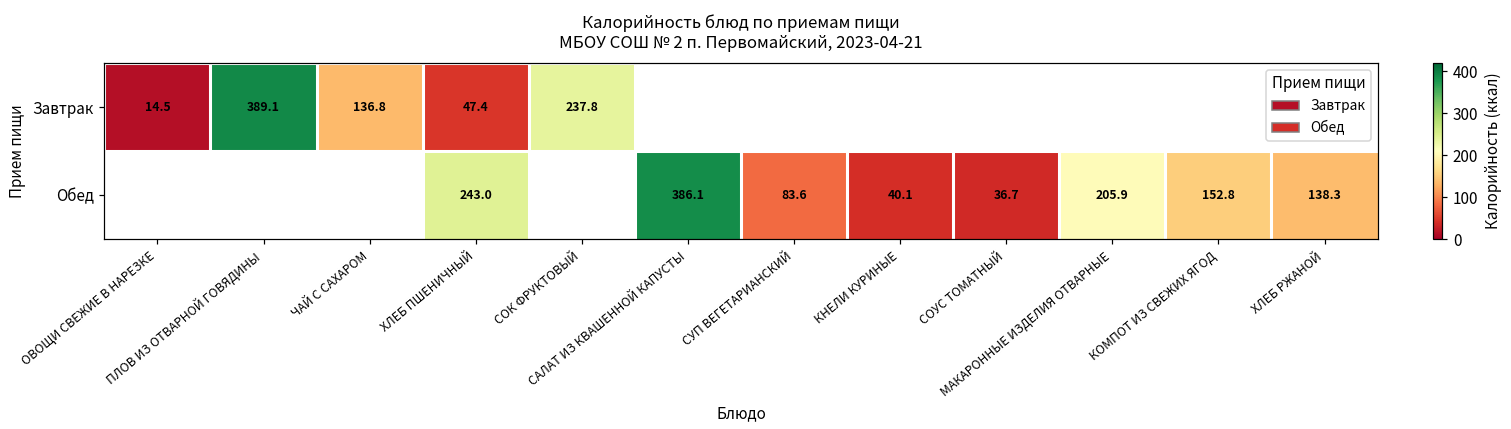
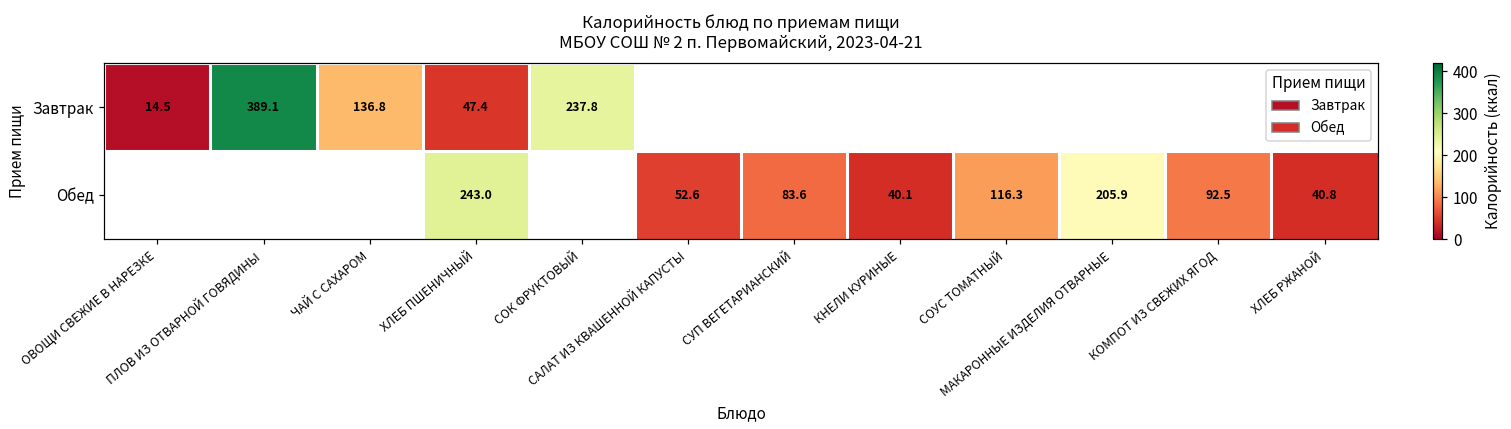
  {
    "Завтрак": {
      "ОВОЩИ СВЕЖИЕ В НАРЕЗКЕ": 14.5,
      "ПЛОВ ИЗ ОТВАРНОЙ ГОВЯДИНЫ": 389.1,
      "ЧАЙ С САХАРОМ": 136.8,
      "ХЛЕБ ПШЕНИЧНЫЙ": 47.4,
      "СОК ФРУКТОВЫЙ": 237.8
    },
    "Обед": {
      "ХЛЕБ ПШЕНИЧНЫЙ": 243.0,
-     "САЛАТ ИЗ КВАШЕННОЙ КАПУСТЫ": 386.1,
+     "САЛАТ ИЗ КВАШЕННОЙ КАПУСТЫ": 52.6,
      "СУП ВЕГЕТАРИАНСКИЙ": 83.6,
      "КНЕЛИ КУРИНЫЕ": 40.1,
-     "СОУС ТОМАТНЫЙ": 36.7,
+     "СОУС ТОМАТНЫЙ": 116.3,
      "МАКАРОННЫЕ ИЗДЕЛИЯ ОТВАРНЫЕ": 205.9,
-     "КОМПОТ ИЗ СВЕЖИХ ЯГОД": 152.8,
-     "ХЛЕБ РЖАНОЙ": 138.3
+     "КОМПОТ ИЗ СВЕЖИХ ЯГОД": 92.5,
+     "ХЛЕБ РЖАНОЙ": 40.8
    }
  }
